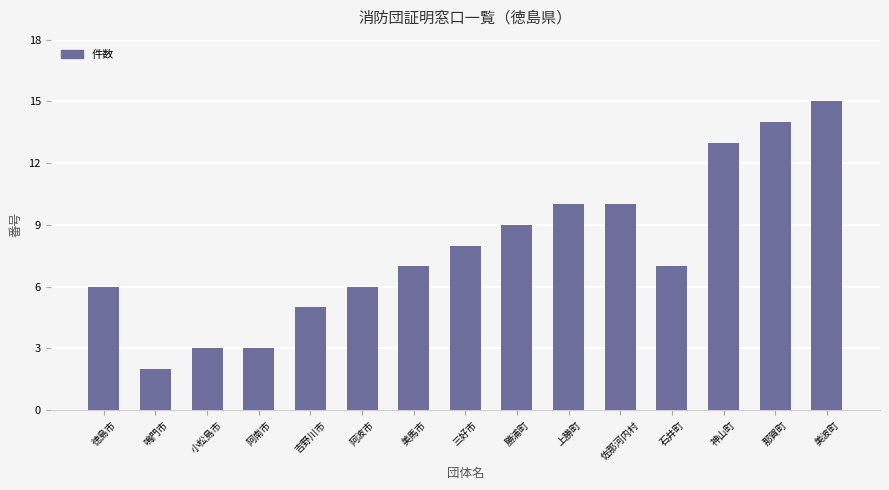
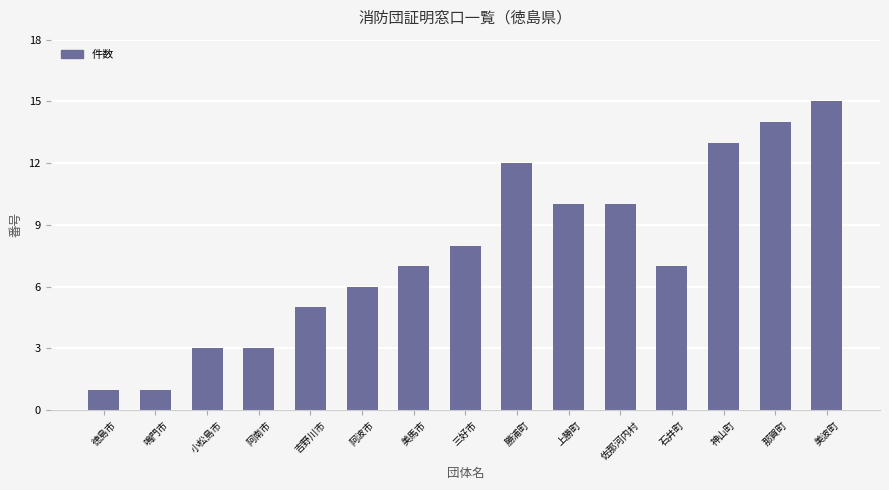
  {
-   "徳島市": 6,
-   "鳴門市": 2,
+   "徳島市": 1,
+   "鳴門市": 1,
    "小松島市": 3,
    "阿南市": 3,
    "吉野川市": 5,
    "阿波市": 6,
    "美馬市": 7,
    "三好市": 8,
-   "勝浦町": 9,
+   "勝浦町": 12,
    "上勝町": 10,
    "佐那河内村": 10,
    "石井町": 7,
    "神山町": 13,
    "那賀町": 14,
    "美波町": 15
  }
